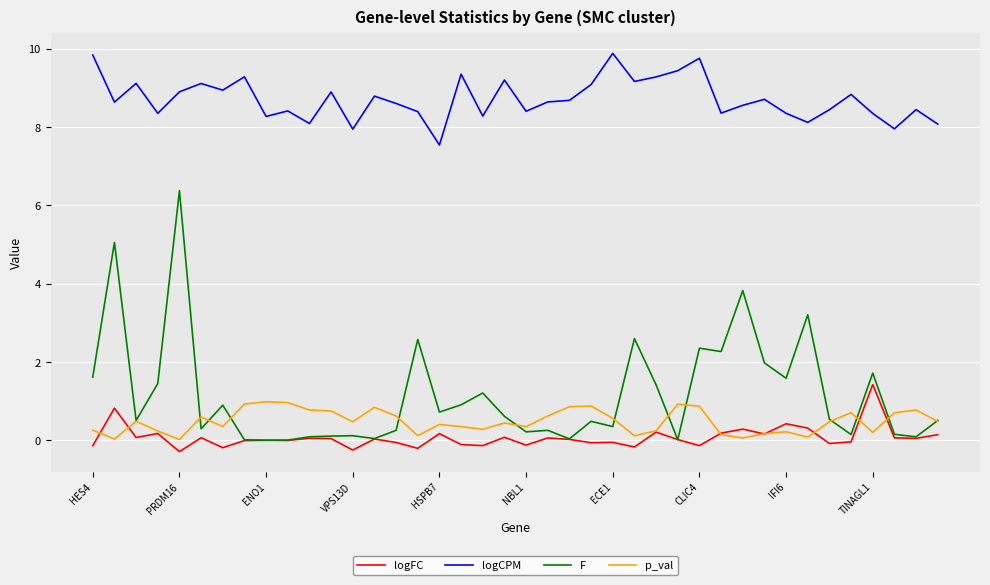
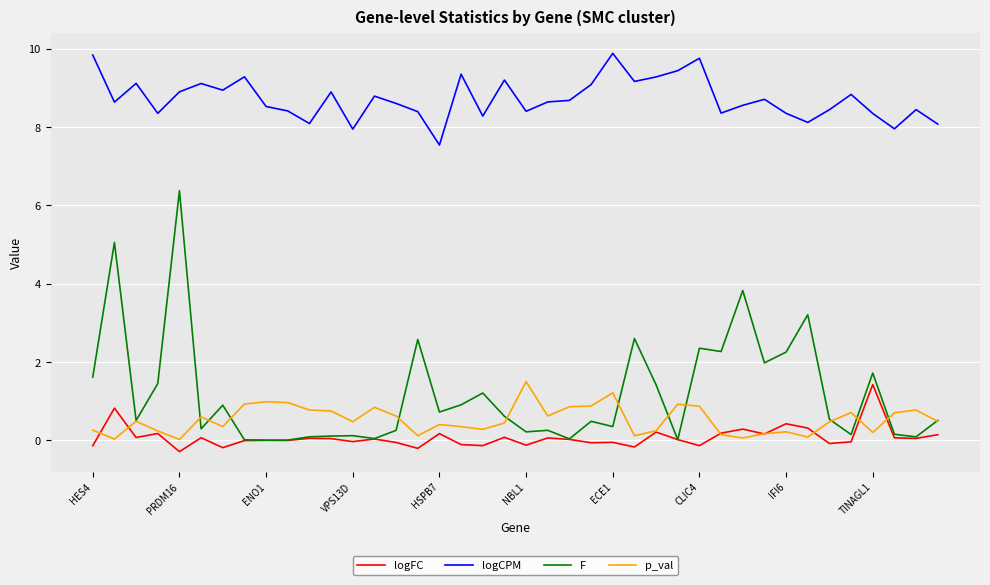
  {
    "logFC": {
      "HES4": -0.1,
      "PRDM16": -0.3,
-     "VPS13D": -0.3,
+     "VPS13D": 0.0,
      "HSPB7": 0.2,
      "NBL1": -0.1,
      "ECE1": -0.1,
      "CLIC4": -0.1,
      "IFI6": 0.4,
      "TINAGL1": 1.4
    },
    "logCPM": {
      "HES4": 9.8,
      "PRDM16": 8.9,
-     "ENO1": 8.3,
+     "ENO1": 8.5,
      "VPS13D": 7.9,
      "HSPB7": 7.5,
      "NBL1": 8.4,
      "ECE1": 9.9,
      "CLIC4": 9.8,
      "IFI6": 8.3,
      "TINAGL1": 8.3
    },
    "F": {
      "HES4": 1.6,
      "PRDM16": 6.4,
      "VPS13D": 0.1,
      "HSPB7": 0.7,
      "NBL1": 0.2,
      "ECE1": 0.3,
      "CLIC4": 2.3,
-     "IFI6": 1.6,
+     "IFI6": 2.3,
      "TINAGL1": 1.7
    },
    "p_val": {
      "HES4": 0.3,
      "PRDM16": 0.0,
      "ENO1": 1.0,
      "VPS13D": 0.5,
      "HSPB7": 0.4,
-     "NBL1": 0.3,
-     "ECE1": 0.6,
+     "NBL1": 1.5,
+     "ECE1": 1.2,
      "CLIC4": 0.9,
      "IFI6": 0.2,
      "TINAGL1": 0.2
    }
  }
